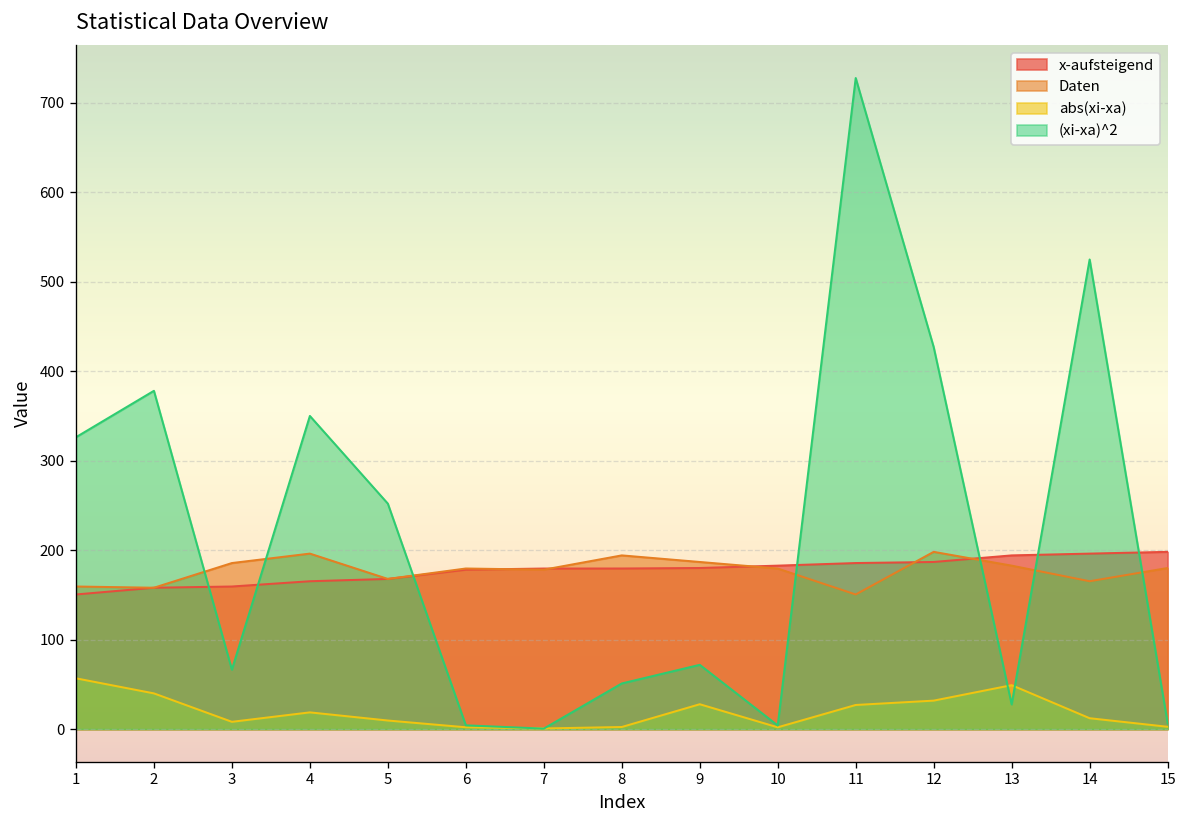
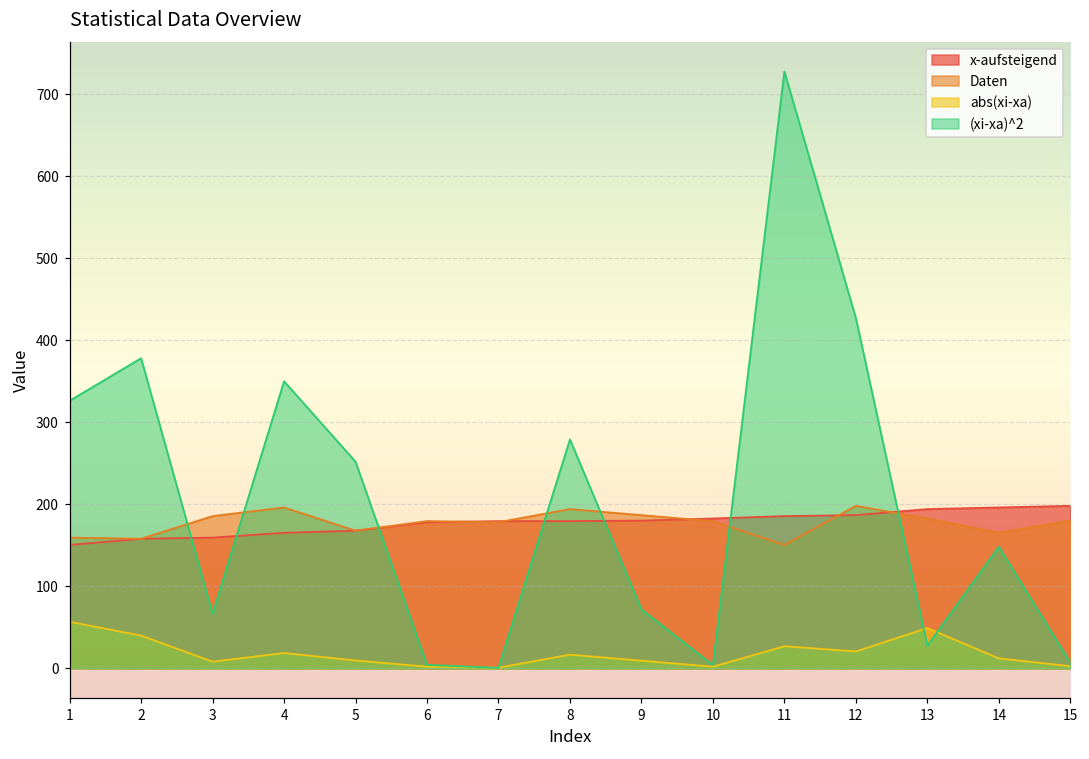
  {
    "abs(xi-xa)": {
      "1": 60,
      "2": 40,
      "3": 10,
      "4": 20,
      "5": 10,
-     "8": 0,
-     "9": 30,
+     "8": 20,
+     "9": 10,
      "11": 30,
-     "12": 30,
+     "12": 20,
      "13": 50,
      "14": 10,
      "15": 0
    },
    "(xi-xa)^2": {
      "1": 330,
      "2": 380,
      "3": 70,
      "4": 350,
      "5": 250,
-     "8": 50,
+     "8": 280,
      "9": 70,
      "11": 730,
      "12": 430,
      "13": 30,
-     "14": 520,
+     "14": 150,
      "15": 10
    }
  }
